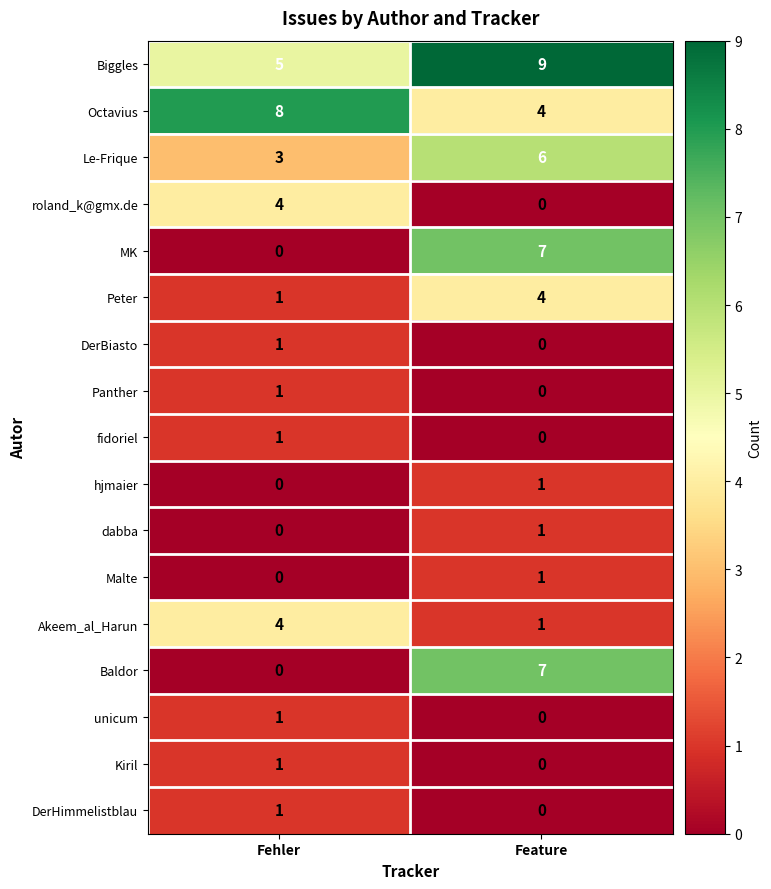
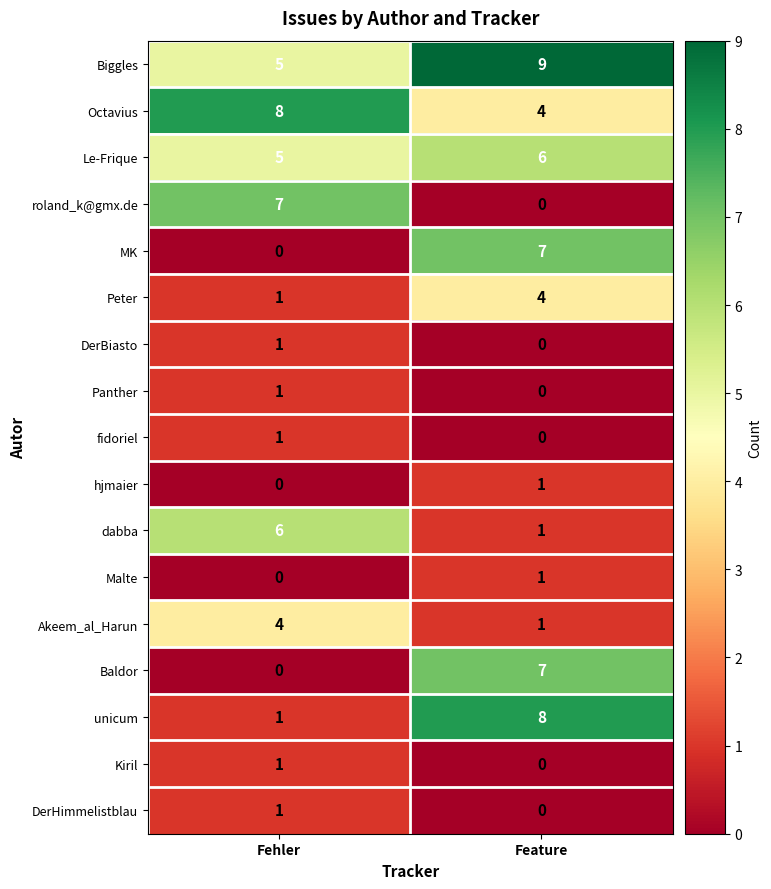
  {
    "Biggles": {
      "Fehler": 5,
      "Feature": 9
    },
    "Octavius": {
      "Fehler": 8,
      "Feature": 4
    },
    "Le-Frique": {
-     "Fehler": 3,
+     "Fehler": 5,
      "Feature": 6
    },
    "roland_k@gmx.de": {
-     "Fehler": 4,
+     "Fehler": 7,
      "Feature": 0
    },
    "MK": {
      "Fehler": 0,
      "Feature": 7
    },
    "Peter": {
      "Fehler": 1,
      "Feature": 4
    },
    "DerBiasto": {
      "Fehler": 1,
      "Feature": 0
    },
    "Panther": {
      "Fehler": 1,
      "Feature": 0
    },
    "fidoriel": {
      "Fehler": 1,
      "Feature": 0
    },
    "hjmaier": {
      "Fehler": 0,
      "Feature": 1
    },
    "dabba": {
-     "Fehler": 0,
+     "Fehler": 6,
      "Feature": 1
    },
    "Malte": {
      "Fehler": 0,
      "Feature": 1
    },
    "Akeem_al_Harun": {
      "Fehler": 4,
      "Feature": 1
    },
    "Baldor": {
      "Fehler": 0,
      "Feature": 7
    },
    "unicum": {
      "Fehler": 1,
-     "Feature": 0
+     "Feature": 8
    },
    "Kiril": {
      "Fehler": 1,
      "Feature": 0
    },
    "DerHimmelistblau": {
      "Fehler": 1,
      "Feature": 0
    }
  }
